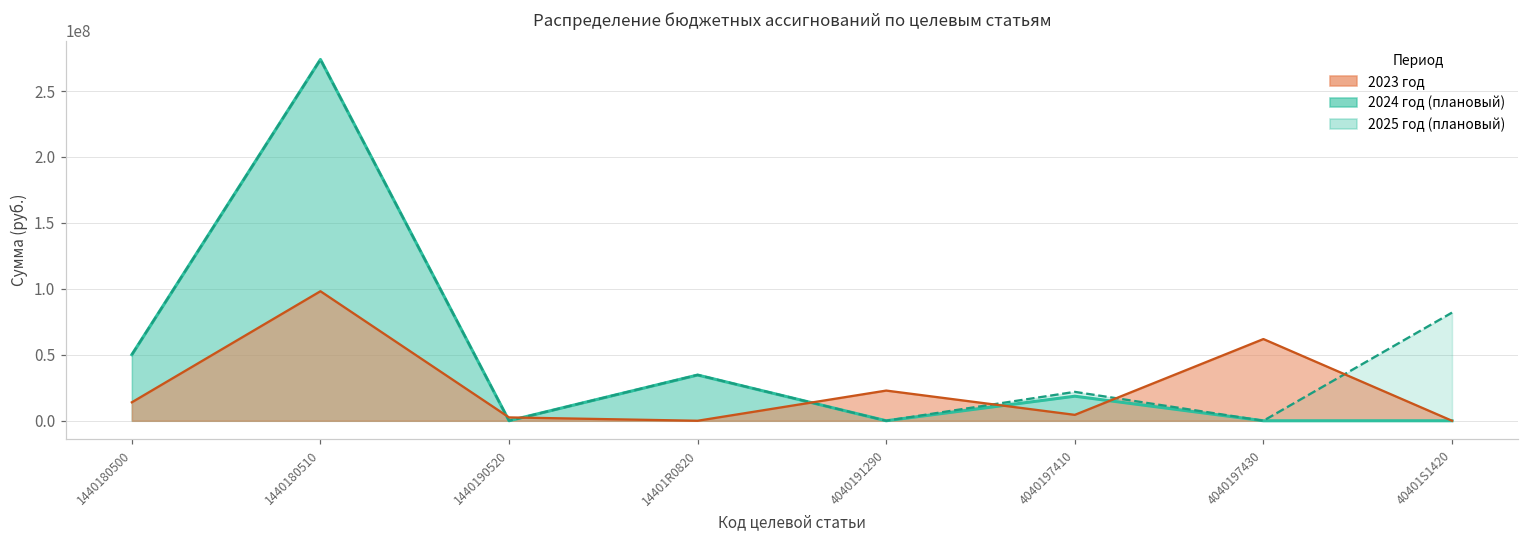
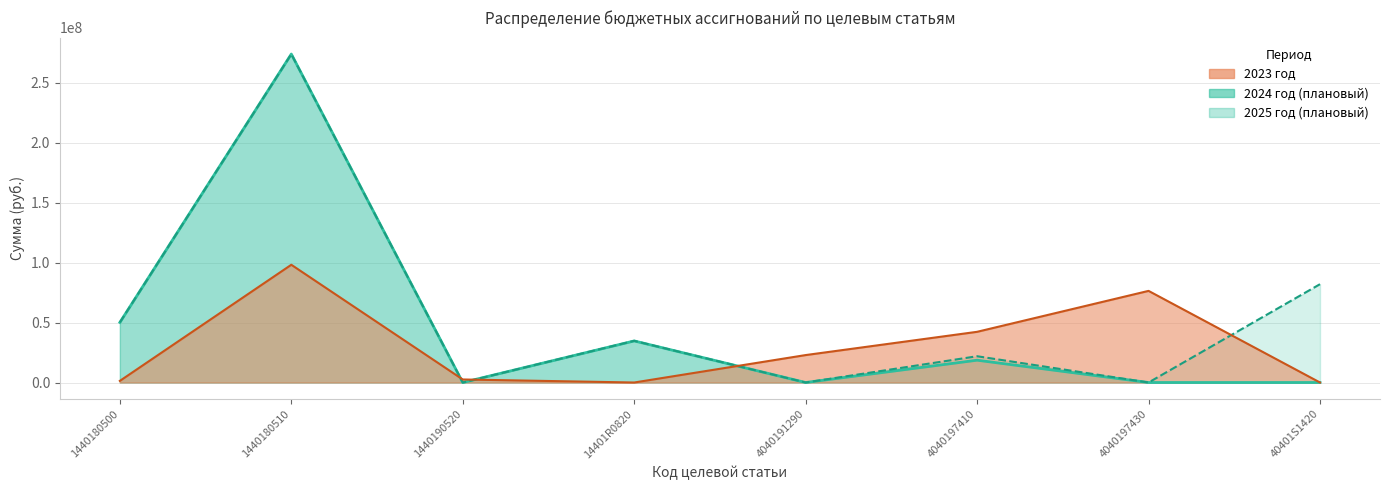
  {
    "2023 год": {
-     "1440180500": 14000000,
+     "1440180500": 1000000,
      "1440180510": 98000000,
      "1440190520": 3000000,
      "14401R0820": 0,
      "4040191290": 23000000,
-     "4040197410": 4000000,
-     "4040197430": 62000000
+     "4040197410": 42000000,
+     "4040197430": 76000000
    }
  }
